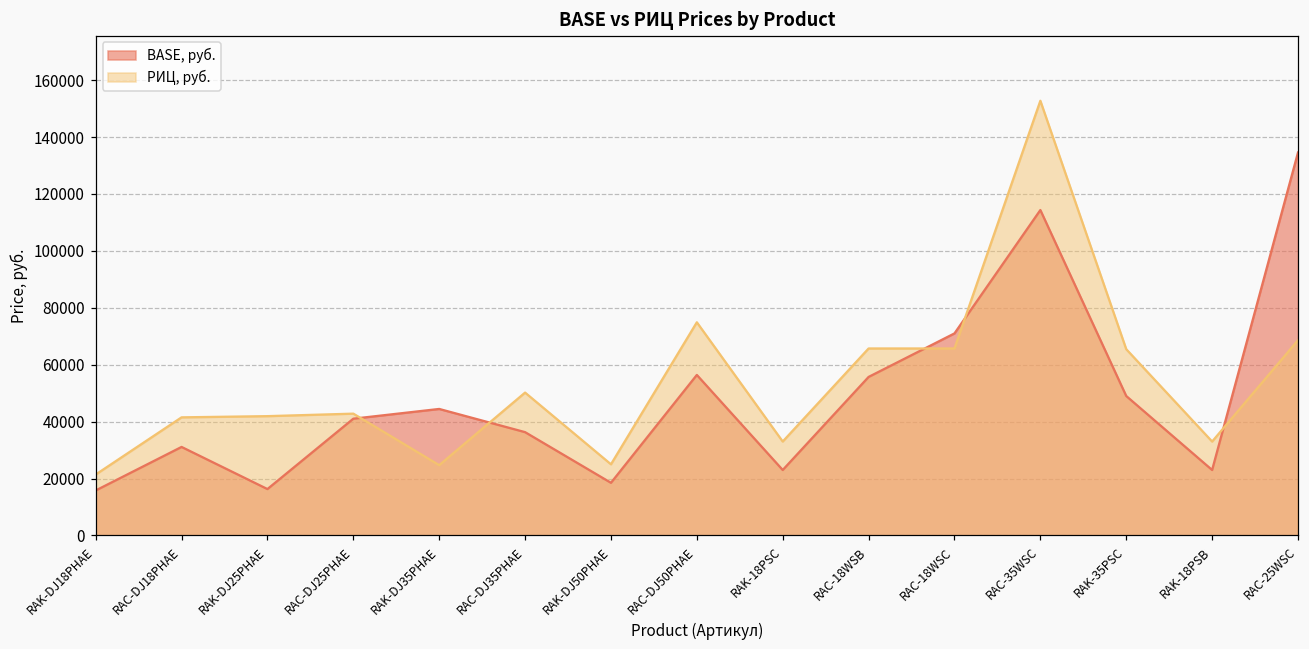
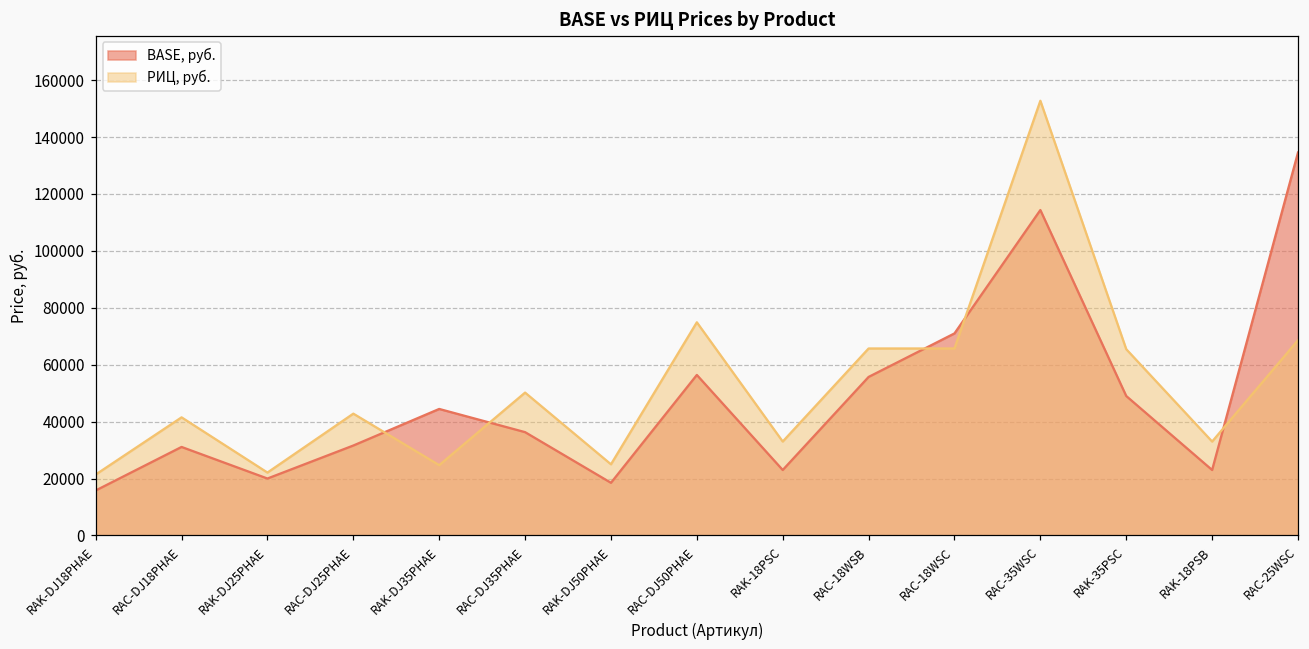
  {
    "BASE, руб.": {
      "RAK-DJ18PHAE": 16000,
      "RAC-DJ18PHAE": 31000,
-     "RAK-DJ25PHAE": 16000,
-     "RAC-DJ25PHAE": 41000,
+     "RAK-DJ25PHAE": 20000,
+     "RAC-DJ25PHAE": 32000,
      "RAK-DJ35PHAE": 44000,
      "RAC-DJ35PHAE": 36000,
      "RAK-DJ50PHAE": 19000,
      "RAC-DJ50PHAE": 56000,
      "RAK-18PSC": 23000,
      "RAC-18WSB": 56000,
      "RAC-18WSC": 71000,
      "RAC-35WSC": 114000,
      "RAK-35PSC": 49000,
      "RAK-18PSB": 23000,
      "RAC-25WSC": 135000
    },
    "РИЦ, руб.": {
      "RAK-DJ18PHAE": 21000,
      "RAC-DJ18PHAE": 42000,
-     "RAK-DJ25PHAE": 42000,
+     "RAK-DJ25PHAE": 22000,
      "RAC-DJ25PHAE": 43000,
      "RAK-DJ35PHAE": 25000,
      "RAC-DJ35PHAE": 50000,
      "RAK-DJ50PHAE": 25000,
      "RAC-DJ50PHAE": 75000,
      "RAK-18PSC": 33000,
      "RAC-18WSB": 66000,
      "RAC-18WSC": 66000,
      "RAC-35WSC": 153000,
      "RAK-35PSC": 65000,
      "RAK-18PSB": 33000,
      "RAC-25WSC": 69000
    }
  }
